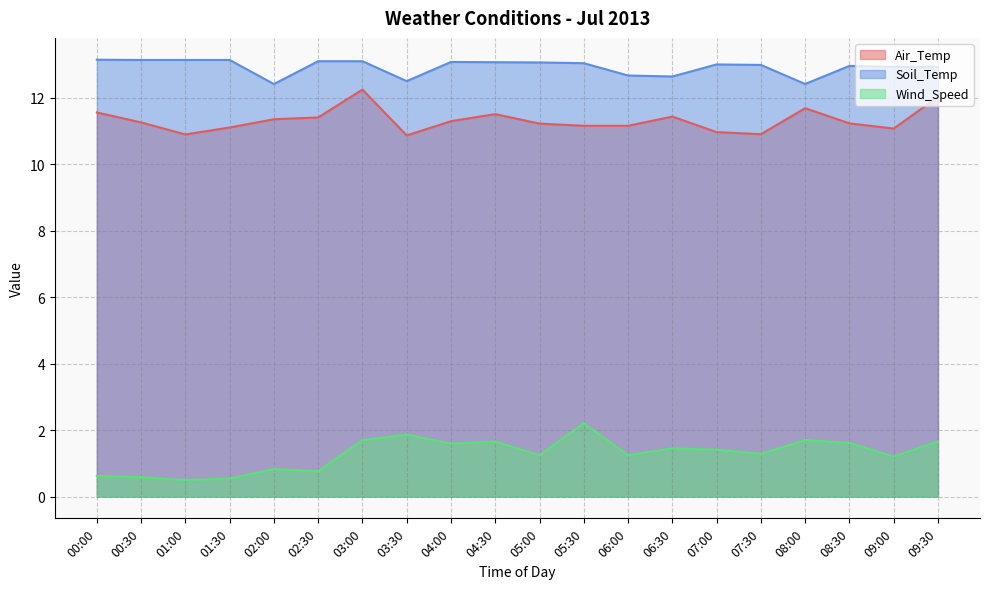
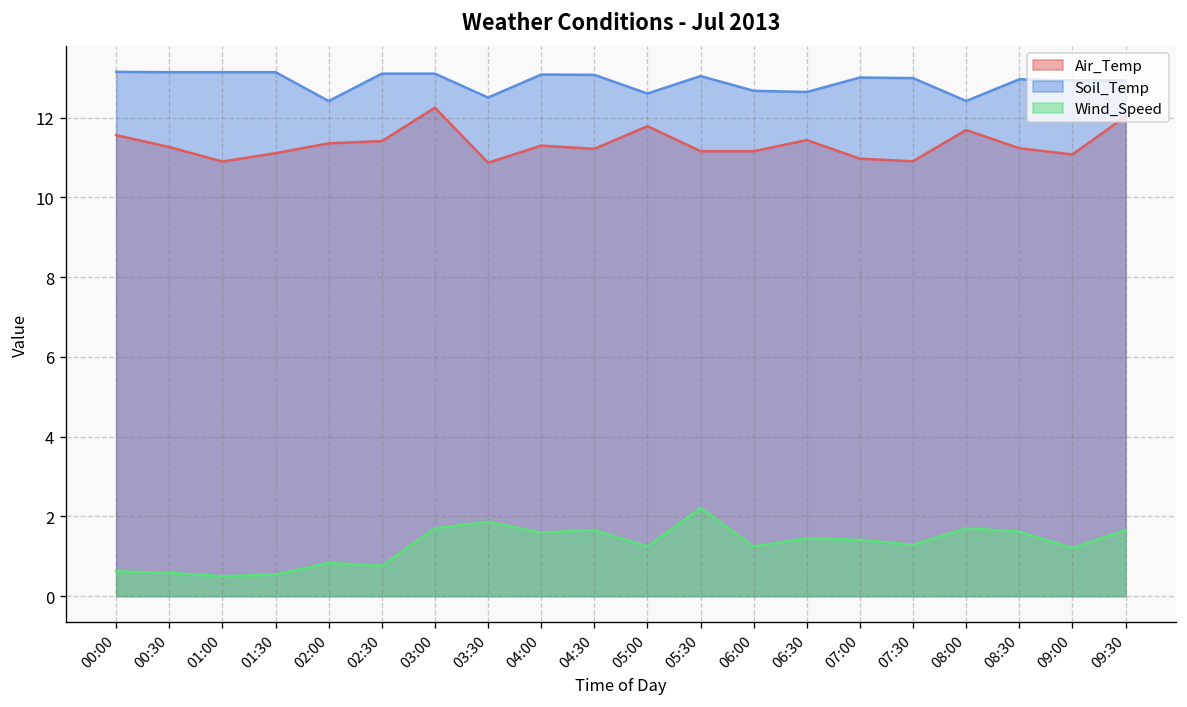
  {
    "Air_Temp": {
      "00:00": 11.6,
      "00:30": 11.3,
      "01:00": 10.9,
      "01:30": 11.1,
      "02:00": 11.4,
      "02:30": 11.4,
      "03:00": 12.3,
      "03:30": 10.9,
      "04:00": 11.3,
-     "04:30": 11.5,
-     "05:00": 11.2,
+     "04:30": 11.2,
+     "05:00": 11.8,
      "05:30": 11.2,
      "06:00": 11.2,
      "06:30": 11.4,
      "07:00": 11.0,
      "07:30": 10.9,
      "08:00": 11.7,
      "08:30": 11.2,
      "09:00": 11.1
    },
    "Soil_Temp": {
      "00:00": 13.1,
      "00:30": 13.1,
      "01:00": 13.1,
      "01:30": 13.1,
      "02:00": 12.4,
      "02:30": 13.1,
      "03:00": 13.1,
      "03:30": 12.5,
      "04:00": 13.1,
      "04:30": 13.1,
-     "05:00": 13.1,
+     "05:00": 12.6,
      "05:30": 13.0,
      "06:00": 12.7,
      "06:30": 12.6,
      "07:00": 13.0,
      "07:30": 13.0,
      "08:00": 12.4,
      "08:30": 13.0
    },
    "Wind_Speed": {
      "00:00": 0.6,
      "00:30": 0.6,
      "01:00": 0.5,
      "01:30": 0.5,
      "02:00": 0.8,
      "02:30": 0.8,
      "03:00": 1.7,
      "03:30": 1.9,
      "04:00": 1.6,
      "04:30": 1.7,
      "05:00": 1.2,
      "05:30": 2.2,
      "06:00": 1.2,
      "06:30": 1.4,
      "07:00": 1.4,
      "07:30": 1.3,
      "08:00": 1.7,
      "08:30": 1.6,
      "09:00": 1.2,
      "09:30": 1.7
    }
  }
